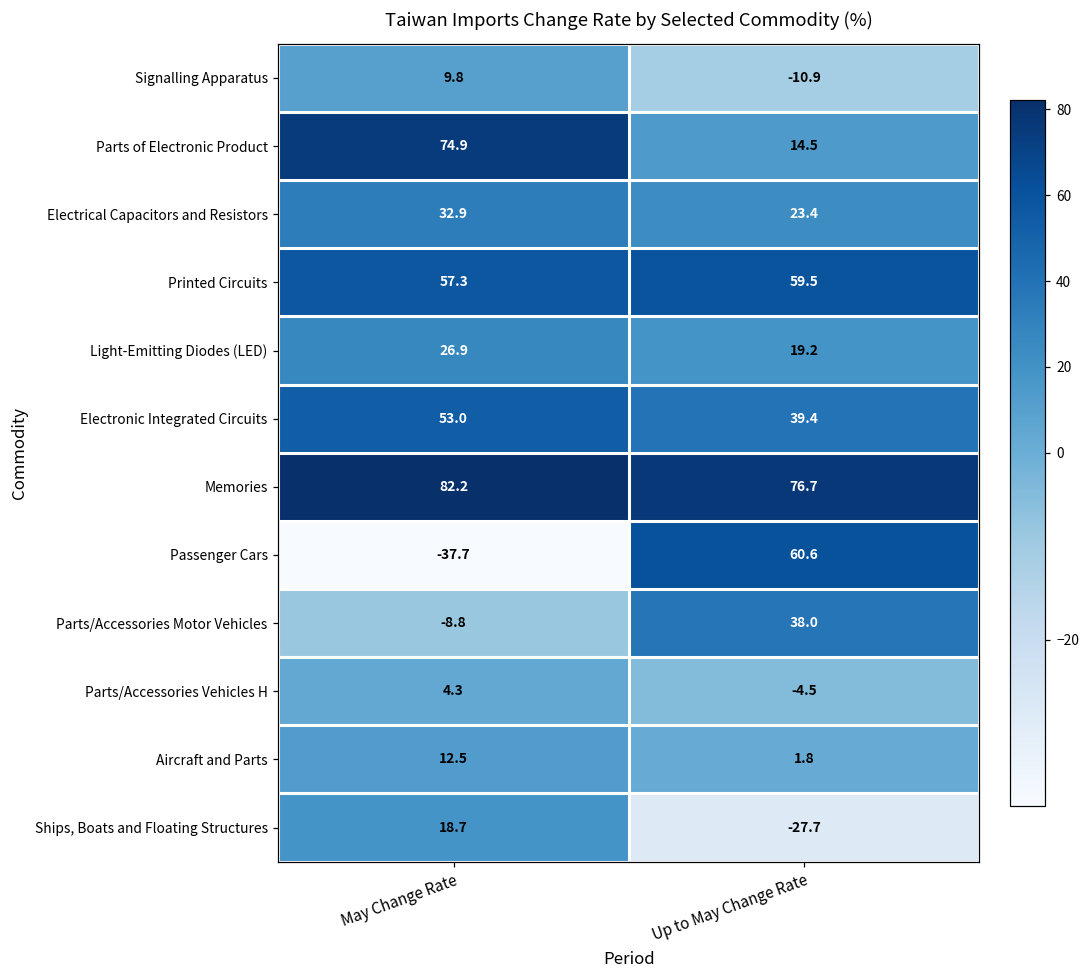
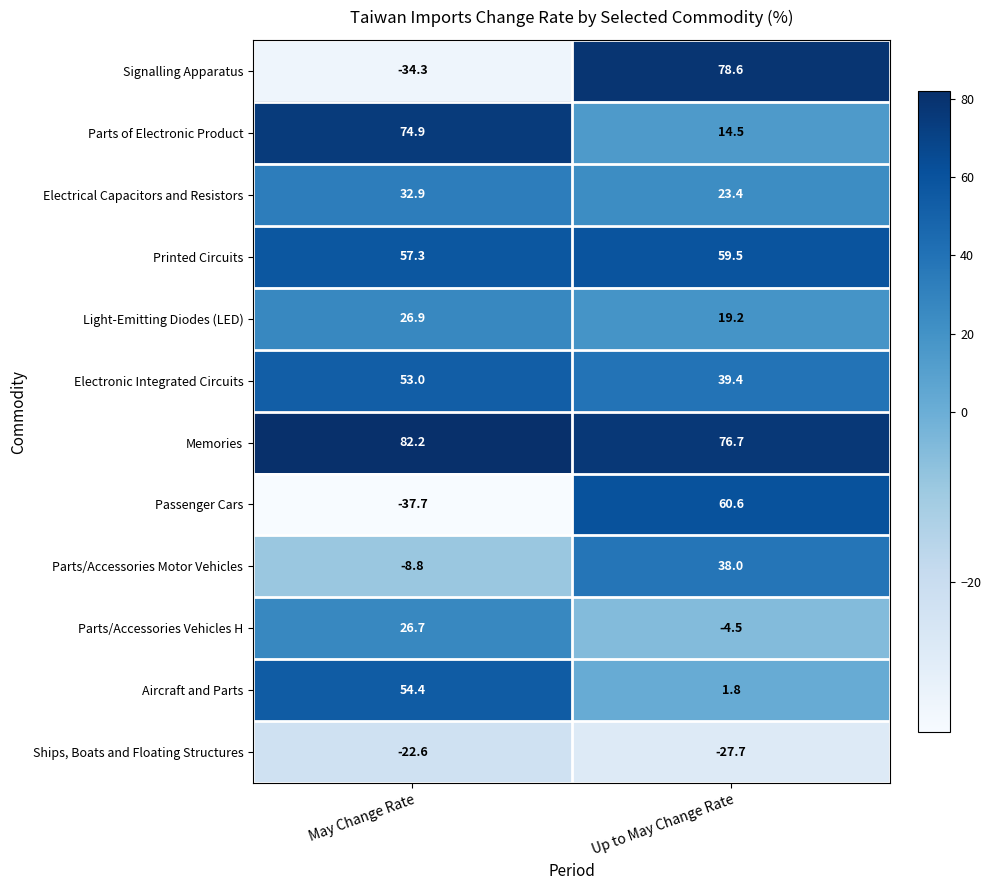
  {
    "Signalling Apparatus": {
-     "May Change Rate": 9.8,
-     "Up to May Change Rate": -10.9
+     "May Change Rate": -34.3,
+     "Up to May Change Rate": 78.6
    },
    "Parts of Electronic Product": {
      "May Change Rate": 74.9,
      "Up to May Change Rate": 14.5
    },
    "Electrical Capacitors and Resistors": {
      "May Change Rate": 32.9,
      "Up to May Change Rate": 23.4
    },
    "Printed Circuits": {
      "May Change Rate": 57.3,
      "Up to May Change Rate": 59.5
    },
    "Light-Emitting Diodes (LED)": {
      "May Change Rate": 26.9,
      "Up to May Change Rate": 19.2
    },
    "Electronic Integrated Circuits": {
      "May Change Rate": 53.0,
      "Up to May Change Rate": 39.4
    },
    "Memories": {
      "May Change Rate": 82.2,
      "Up to May Change Rate": 76.7
    },
    "Passenger Cars": {
      "May Change Rate": -37.7,
      "Up to May Change Rate": 60.6
    },
    "Parts/Accessories Motor Vehicles": {
      "May Change Rate": -8.8,
      "Up to May Change Rate": 38.0
    },
    "Parts/Accessories Vehicles H": {
-     "May Change Rate": 4.3,
+     "May Change Rate": 26.7,
      "Up to May Change Rate": -4.5
    },
    "Aircraft and Parts": {
-     "May Change Rate": 12.5,
+     "May Change Rate": 54.4,
      "Up to May Change Rate": 1.8
    },
    "Ships, Boats and Floating Structures": {
-     "May Change Rate": 18.7,
+     "May Change Rate": -22.6,
      "Up to May Change Rate": -27.7
    }
  }
